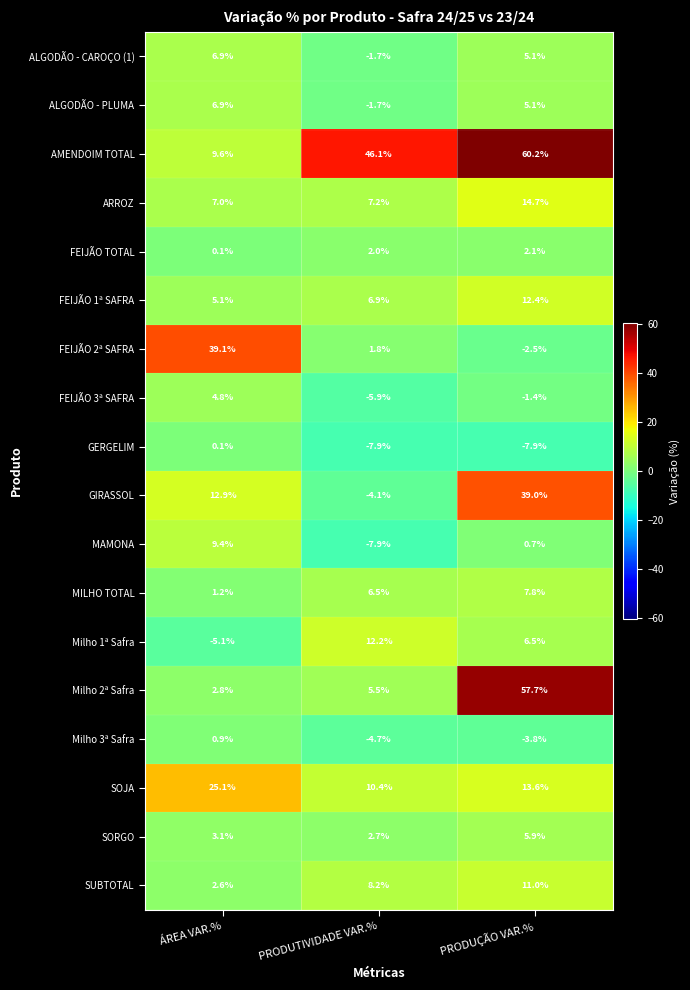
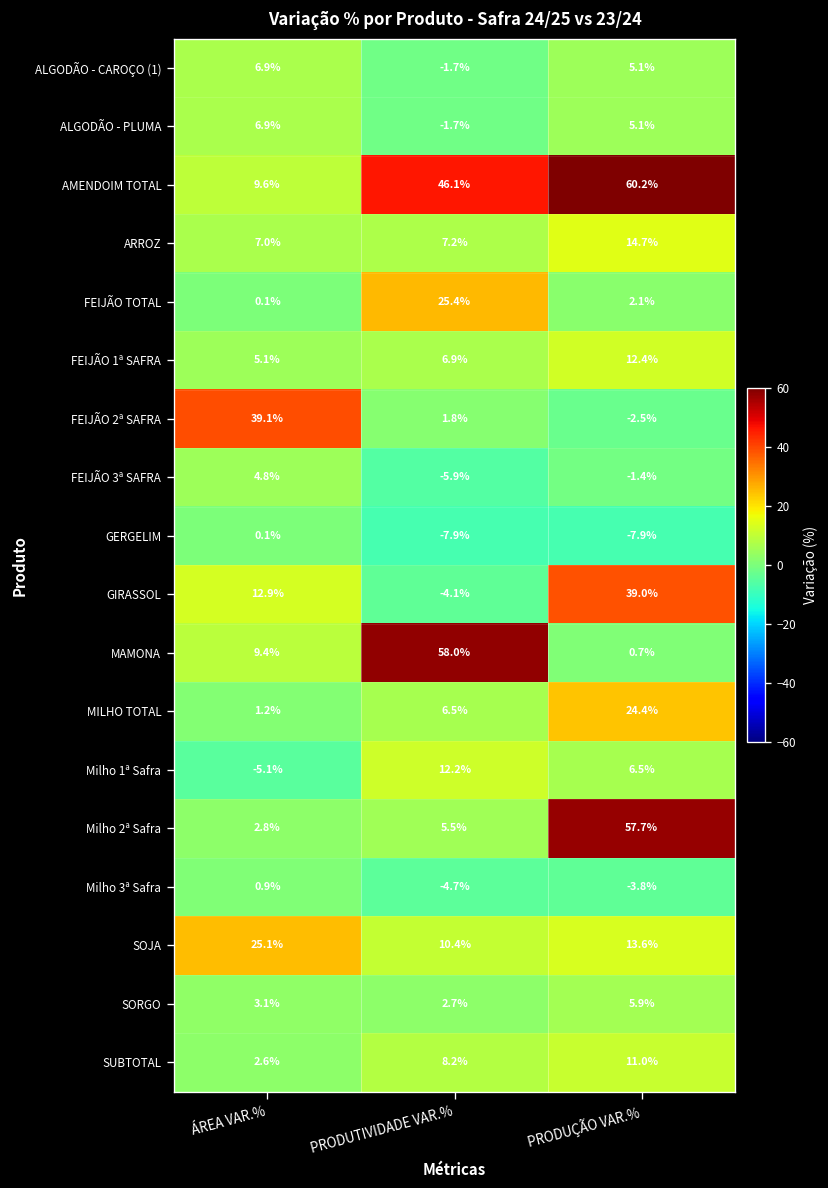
  {
    "ALGODÃO - CAROÇO (1)": {
      "ÁREA VAR.%": "6.9%",
      "PRODUTIVIDADE VAR.%": "-1.7%",
      "PRODUÇÃO VAR.%": "5.1%"
    },
    "ALGODÃO - PLUMA": {
      "ÁREA VAR.%": "6.9%",
      "PRODUTIVIDADE VAR.%": "-1.7%",
      "PRODUÇÃO VAR.%": "5.1%"
    },
    "AMENDOIM TOTAL": {
      "ÁREA VAR.%": "9.6%",
      "PRODUTIVIDADE VAR.%": "46.1%",
      "PRODUÇÃO VAR.%": "60.2%"
    },
    "ARROZ": {
      "ÁREA VAR.%": "7.0%",
      "PRODUTIVIDADE VAR.%": "7.2%",
      "PRODUÇÃO VAR.%": "14.7%"
    },
    "FEIJÃO TOTAL": {
      "ÁREA VAR.%": "0.1%",
-     "PRODUTIVIDADE VAR.%": "2.0%",
+     "PRODUTIVIDADE VAR.%": "25.4%",
      "PRODUÇÃO VAR.%": "2.1%"
    },
    "FEIJÃO 1ª SAFRA": {
      "ÁREA VAR.%": "5.1%",
      "PRODUTIVIDADE VAR.%": "6.9%",
      "PRODUÇÃO VAR.%": "12.4%"
    },
    "FEIJÃO 2ª SAFRA": {
      "ÁREA VAR.%": "39.1%",
      "PRODUTIVIDADE VAR.%": "1.8%",
      "PRODUÇÃO VAR.%": "-2.5%"
    },
    "FEIJÃO 3ª SAFRA": {
      "ÁREA VAR.%": "4.8%",
      "PRODUTIVIDADE VAR.%": "-5.9%",
      "PRODUÇÃO VAR.%": "-1.4%"
    },
    "GERGELIM": {
      "ÁREA VAR.%": "0.1%",
      "PRODUTIVIDADE VAR.%": "-7.9%",
      "PRODUÇÃO VAR.%": "-7.9%"
    },
    "GIRASSOL": {
      "ÁREA VAR.%": "12.9%",
      "PRODUTIVIDADE VAR.%": "-4.1%",
      "PRODUÇÃO VAR.%": "39.0%"
    },
    "MAMONA": {
      "ÁREA VAR.%": "9.4%",
-     "PRODUTIVIDADE VAR.%": "-7.9%",
+     "PRODUTIVIDADE VAR.%": "58.0%",
      "PRODUÇÃO VAR.%": "0.7%"
    },
    "MILHO TOTAL": {
      "ÁREA VAR.%": "1.2%",
      "PRODUTIVIDADE VAR.%": "6.5%",
-     "PRODUÇÃO VAR.%": "7.8%"
+     "PRODUÇÃO VAR.%": "24.4%"
    },
    "Milho 1ª Safra": {
      "ÁREA VAR.%": "-5.1%",
      "PRODUTIVIDADE VAR.%": "12.2%",
      "PRODUÇÃO VAR.%": "6.5%"
    },
    "Milho 2ª Safra": {
      "ÁREA VAR.%": "2.8%",
      "PRODUTIVIDADE VAR.%": "5.5%",
      "PRODUÇÃO VAR.%": "57.7%"
    },
    "Milho 3ª Safra": {
      "ÁREA VAR.%": "0.9%",
      "PRODUTIVIDADE VAR.%": "-4.7%",
      "PRODUÇÃO VAR.%": "-3.8%"
    },
    "SOJA": {
      "ÁREA VAR.%": "25.1%",
      "PRODUTIVIDADE VAR.%": "10.4%",
      "PRODUÇÃO VAR.%": "13.6%"
    },
    "SORGO": {
      "ÁREA VAR.%": "3.1%",
      "PRODUTIVIDADE VAR.%": "2.7%",
      "PRODUÇÃO VAR.%": "5.9%"
    },
    "SUBTOTAL": {
      "ÁREA VAR.%": "2.6%",
      "PRODUTIVIDADE VAR.%": "8.2%",
      "PRODUÇÃO VAR.%": "11.0%"
    }
  }
